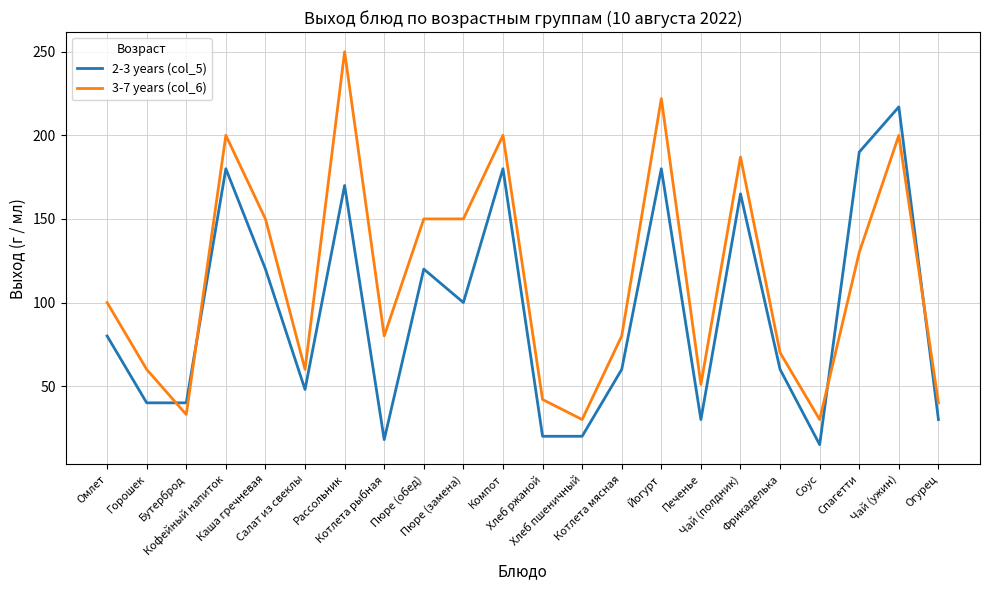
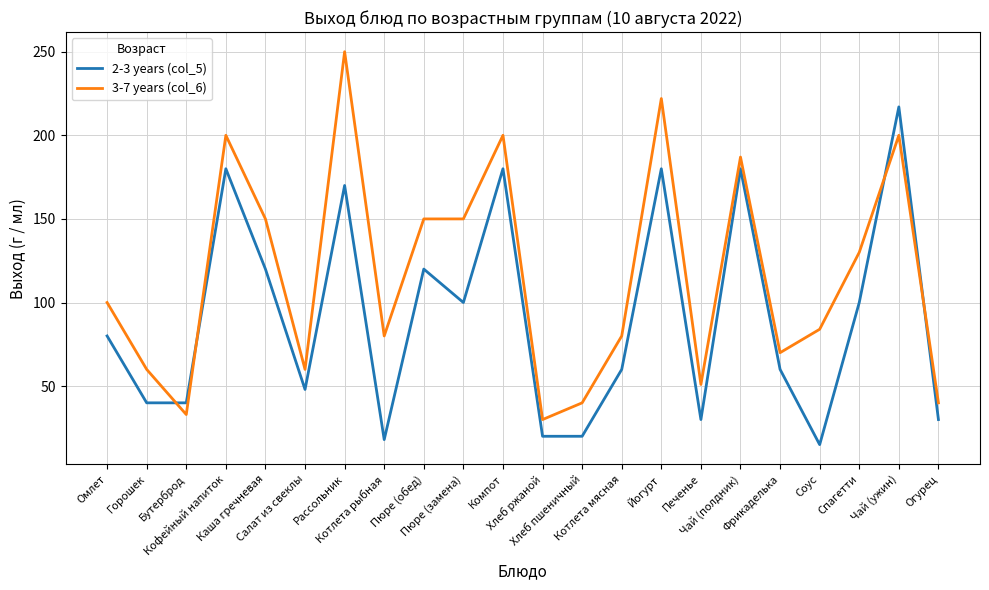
  {
    "2-3 years (col_5)": {
      "Омлет": 80,
      "Горошек": 40,
      "Бутерброд": 40,
      "Кофейный напиток": 180,
      "Каша гречневая": 120,
      "Салат из свеклы": 48,
      "Рассольник": 170,
      "Котлета рыбная": 18,
      "Пюре (обед)": 120,
      "Пюре (замена)": 100,
      "Компот": 180,
      "Хлеб ржаной": 20,
      "Хлеб пшеничный": 20,
      "Котлета мясная": 60,
      "Йогурт": 180,
      "Печенье": 30,
-     "Чай (полдник)": 165,
+     "Чай (полдник)": 180,
      "Фрикаделька": 60,
      "Соус": 15,
-     "Спагетти": 190,
+     "Спагетти": 100,
      "Чай (ужин)": 217,
      "Огурец": 30
    },
    "3-7 years (col_6)": {
      "Омлет": 100,
      "Горошек": 60,
      "Бутерброд": 33,
      "Кофейный напиток": 200,
      "Каша гречневая": 150,
      "Салат из свеклы": 60,
      "Рассольник": 250,
      "Котлета рыбная": 80,
      "Пюре (обед)": 150,
      "Пюре (замена)": 150,
      "Компот": 200,
-     "Хлеб ржаной": 42,
-     "Хлеб пшеничный": 30,
+     "Хлеб ржаной": 30,
+     "Хлеб пшеничный": 40,
      "Котлета мясная": 80,
      "Йогурт": 222,
      "Печенье": 51,
      "Чай (полдник)": 187,
      "Фрикаделька": 70,
-     "Соус": 30,
+     "Соус": 84,
      "Спагетти": 130,
      "Чай (ужин)": 200,
      "Огурец": 40
    }
  }
